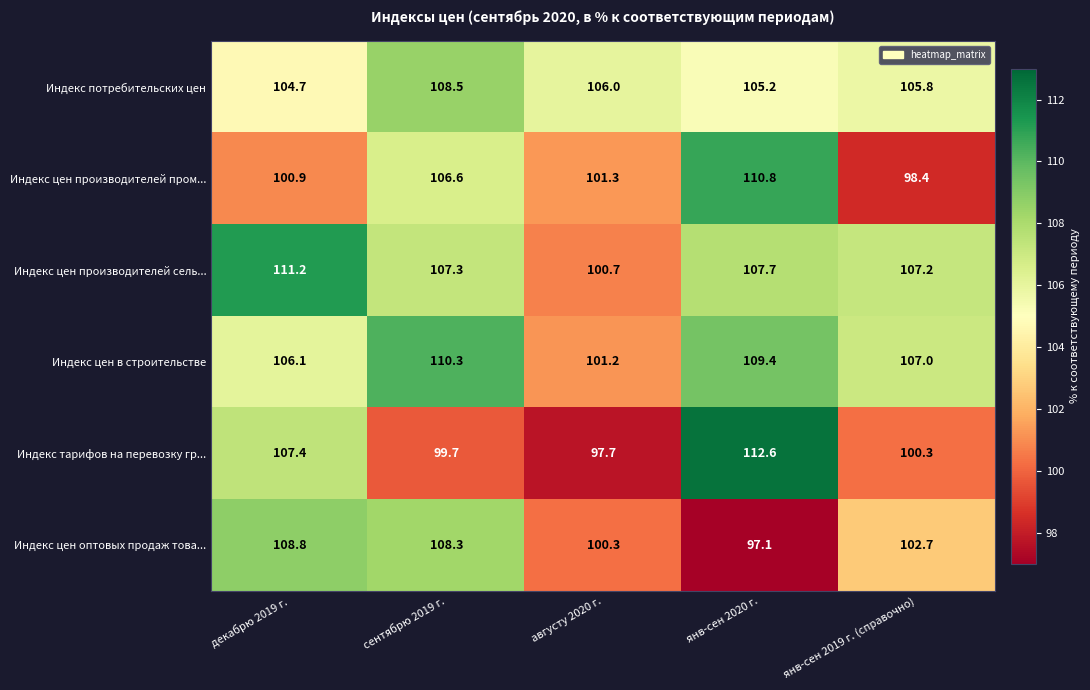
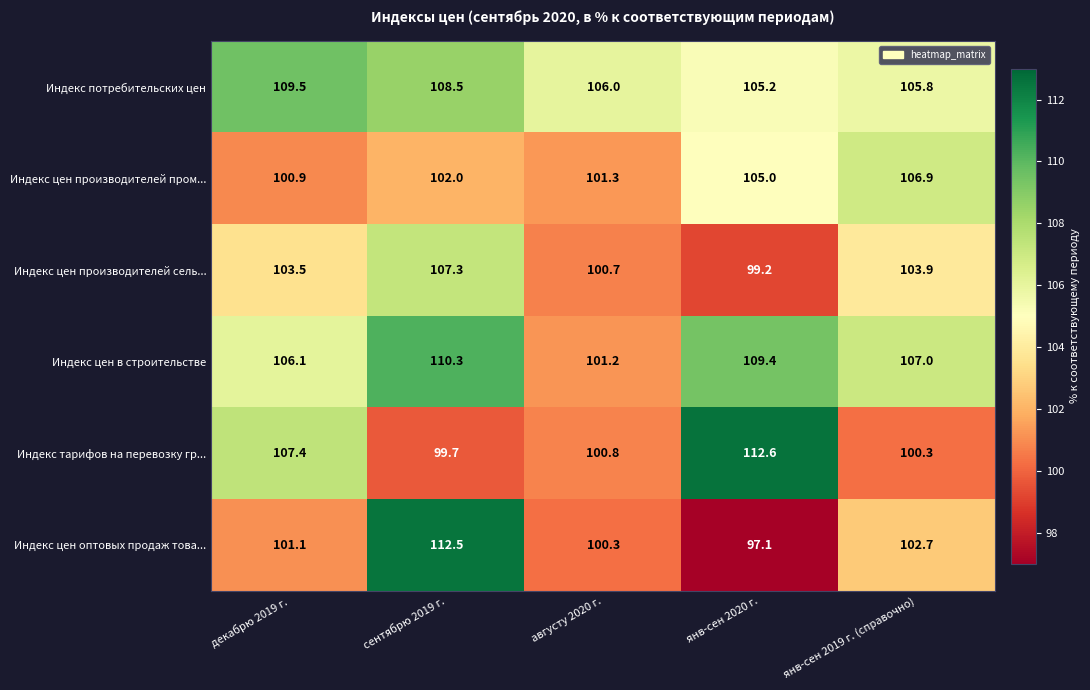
  {
    "Индекс потребительских цен": {
-     "декабрю 2019 г.": 104.7,
+     "декабрю 2019 г.": 109.5,
      "сентябрю 2019 г.": 108.5,
      "августу 2020 г.": 106.0,
      "янв-сен 2020 г.": 105.2,
      "янв-сен 2019 г. (справочно)": 105.8
    },
    "Индекс цен производителей пром...": {
      "декабрю 2019 г.": 100.9,
-     "сентябрю 2019 г.": 106.6,
+     "сентябрю 2019 г.": 102.0,
      "августу 2020 г.": 101.3,
-     "янв-сен 2020 г.": 110.8,
-     "янв-сен 2019 г. (справочно)": 98.4
+     "янв-сен 2020 г.": 105.0,
+     "янв-сен 2019 г. (справочно)": 106.9
    },
    "Индекс цен производителей сель...": {
-     "декабрю 2019 г.": 111.2,
+     "декабрю 2019 г.": 103.5,
      "сентябрю 2019 г.": 107.3,
      "августу 2020 г.": 100.7,
-     "янв-сен 2020 г.": 107.7,
-     "янв-сен 2019 г. (справочно)": 107.2
+     "янв-сен 2020 г.": 99.2,
+     "янв-сен 2019 г. (справочно)": 103.9
    },
    "Индекс цен в строительстве": {
      "декабрю 2019 г.": 106.1,
      "сентябрю 2019 г.": 110.3,
      "августу 2020 г.": 101.2,
      "янв-сен 2020 г.": 109.4,
      "янв-сен 2019 г. (справочно)": 107.0
    },
    "Индекс тарифов на перевозку гр...": {
      "декабрю 2019 г.": 107.4,
      "сентябрю 2019 г.": 99.7,
-     "августу 2020 г.": 97.7,
+     "августу 2020 г.": 100.8,
      "янв-сен 2020 г.": 112.6,
      "янв-сен 2019 г. (справочно)": 100.3
    },
    "Индекс цен оптовых продаж това...": {
-     "декабрю 2019 г.": 108.8,
-     "сентябрю 2019 г.": 108.3,
+     "декабрю 2019 г.": 101.1,
+     "сентябрю 2019 г.": 112.5,
      "августу 2020 г.": 100.3,
      "янв-сен 2020 г.": 97.1,
      "янв-сен 2019 г. (справочно)": 102.7
    }
  }
